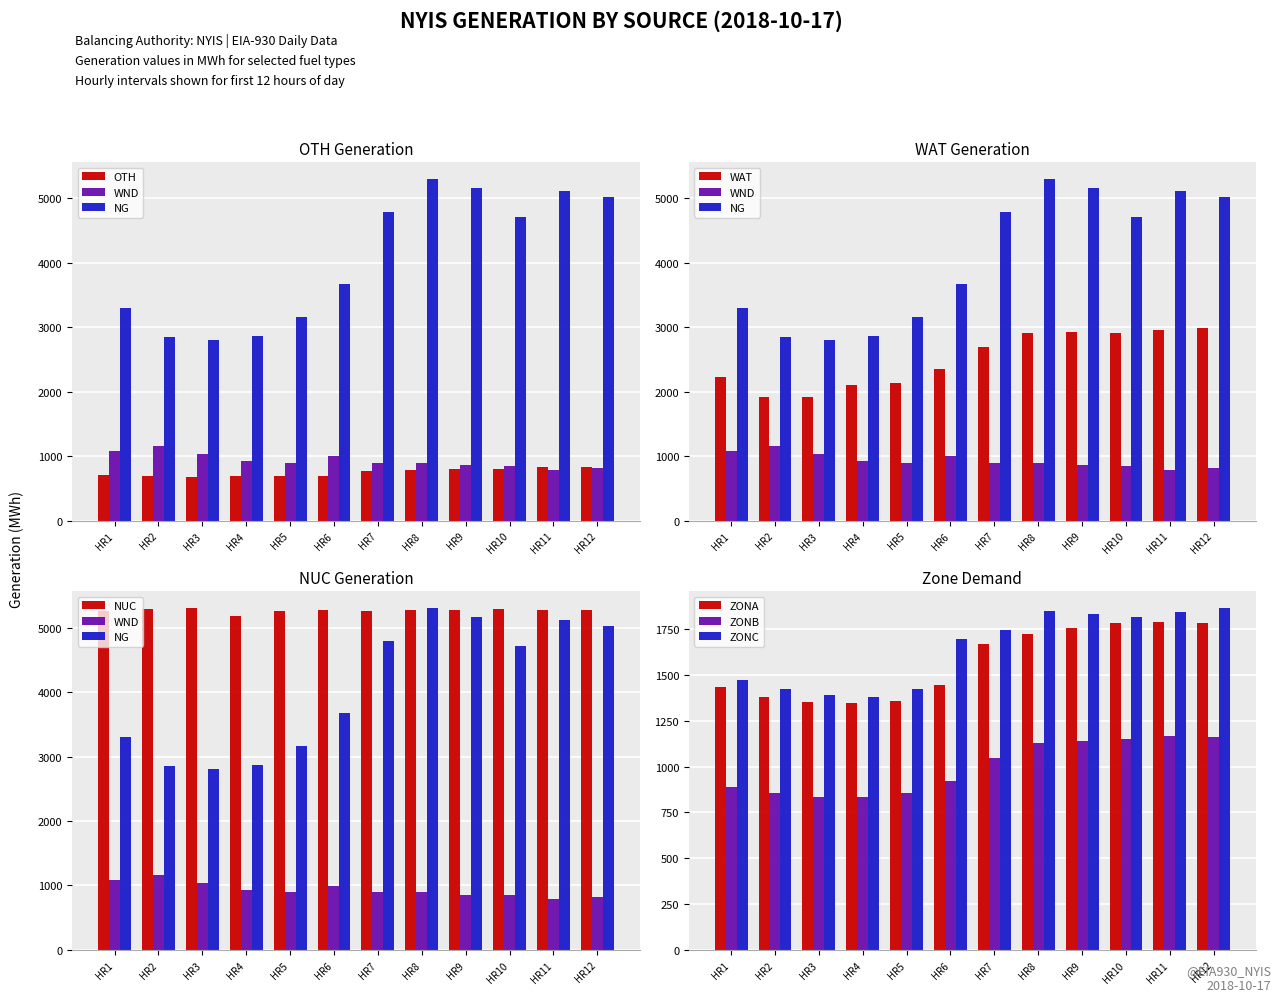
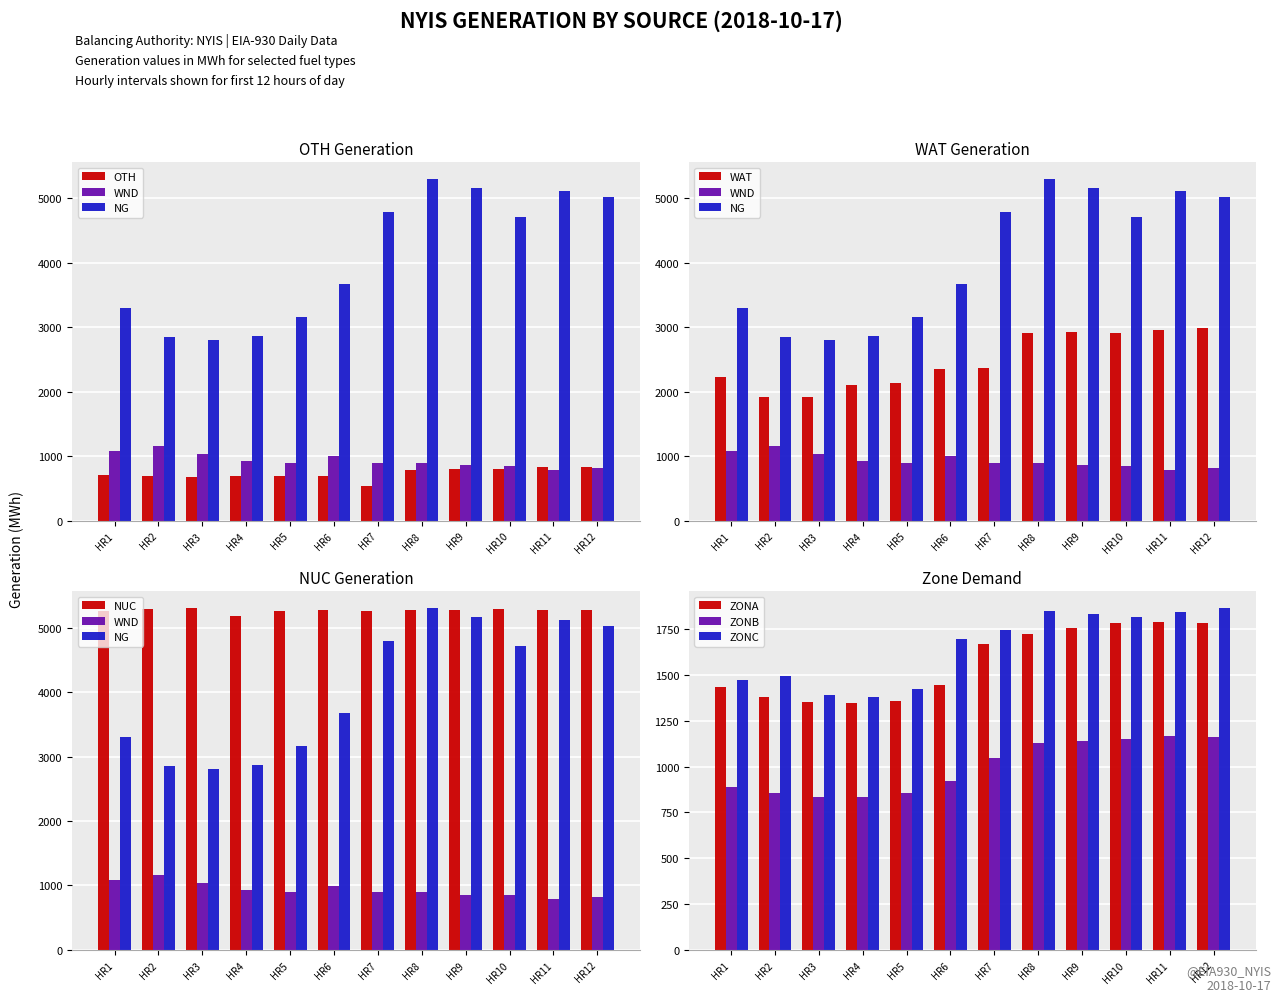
  {
    "OTH Generation": {
      "OTH": {
        "HR1": 700,
        "HR2": 700,
        "HR3": 700,
        "HR4": 700,
        "HR5": 700,
        "HR6": 700,
-       "HR7": 800,
+       "HR7": 500,
        "HR8": 800,
        "HR9": 800,
        "HR10": 800,
        "HR11": 800,
        "HR12": 800
      },
      "WND": {
        "HR1": 1100,
        "HR2": 1200,
        "HR3": 1000,
        "HR4": 900,
        "HR5": 900,
        "HR6": 1000,
        "HR7": 900,
        "HR8": 900,
        "HR9": 900,
        "HR10": 900,
        "HR11": 800,
        "HR12": 800
      },
      "NG": {
        "HR1": 3300,
        "HR2": 2900,
        "HR3": 2800,
        "HR4": 2900,
        "HR5": 3200,
        "HR6": 3700,
        "HR7": 4800,
        "HR8": 5300,
        "HR9": 5200,
        "HR10": 4700,
        "HR11": 5100,
        "HR12": 5000
      }
    },
    "WAT Generation": {
      "WAT": {
        "HR1": 2200,
        "HR2": 1900,
        "HR3": 1900,
        "HR4": 2100,
        "HR5": 2100,
        "HR6": 2400,
-       "HR7": 2700,
+       "HR7": 2400,
        "HR8": 2900,
        "HR9": 2900,
        "HR10": 2900,
        "HR11": 3000,
        "HR12": 3000
      },
      "WND": {
        "HR1": 1100,
        "HR2": 1200,
        "HR3": 1000,
        "HR4": 900,
        "HR5": 900,
        "HR6": 1000,
        "HR7": 900,
        "HR8": 900,
        "HR9": 900,
        "HR10": 900,
        "HR11": 800,
        "HR12": 800
      },
      "NG": {
        "HR1": 3300,
        "HR2": 2900,
        "HR3": 2800,
        "HR4": 2900,
        "HR5": 3200,
        "HR6": 3700,
        "HR7": 4800,
        "HR8": 5300,
        "HR9": 5200,
        "HR10": 4700,
        "HR11": 5100,
        "HR12": 5000
      }
    },
    "NUC Generation": {
      "NUC": {
        "HR2": 5300,
        "HR3": 5300,
        "HR4": 5200,
        "HR5": 5300,
        "HR6": 5300,
        "HR7": 5300,
        "HR8": 5300,
        "HR9": 5300,
        "HR10": 5300,
        "HR11": 5300,
        "HR12": 5300
      },
      "WND": {
        "HR1": 1100,
        "HR2": 1200,
        "HR3": 1000,
        "HR4": 900,
        "HR5": 900,
        "HR6": 1000,
        "HR7": 900,
        "HR8": 900,
        "HR9": 900,
        "HR10": 900,
        "HR11": 800,
        "HR12": 800
      },
      "NG": {
        "HR1": 3300,
        "HR2": 2900,
        "HR3": 2800,
        "HR4": 2900,
        "HR5": 3200,
        "HR6": 3700,
        "HR7": 4800,
        "HR8": 5300,
        "HR9": 5200,
        "HR10": 4700,
        "HR11": 5100,
        "HR12": 5000
      }
    },
    "Zone Demand": {
      "ZONA": {
        "HR1": 1440,
        "HR2": 1380,
        "HR3": 1350,
        "HR4": 1340,
        "HR5": 1360,
        "HR6": 1440,
        "HR7": 1670,
        "HR8": 1720,
        "HR9": 1750,
        "HR10": 1780,
        "HR11": 1790,
        "HR12": 1780
      },
      "ZONB": {
        "HR1": 890,
        "HR2": 850,
        "HR3": 840,
        "HR4": 830,
        "HR5": 860,
        "HR6": 920,
        "HR7": 1050,
        "HR8": 1130,
        "HR9": 1140,
        "HR10": 1150,
        "HR11": 1170,
        "HR12": 1160
      },
      "ZONC": {
        "HR1": 1470,
-       "HR2": 1420,
+       "HR2": 1490,
        "HR3": 1390,
        "HR4": 1380,
        "HR5": 1420,
        "HR6": 1700,
        "HR7": 1750,
        "HR8": 1850,
        "HR9": 1830,
        "HR10": 1820,
        "HR11": 1840,
        "HR12": 1860
      }
    }
  }
